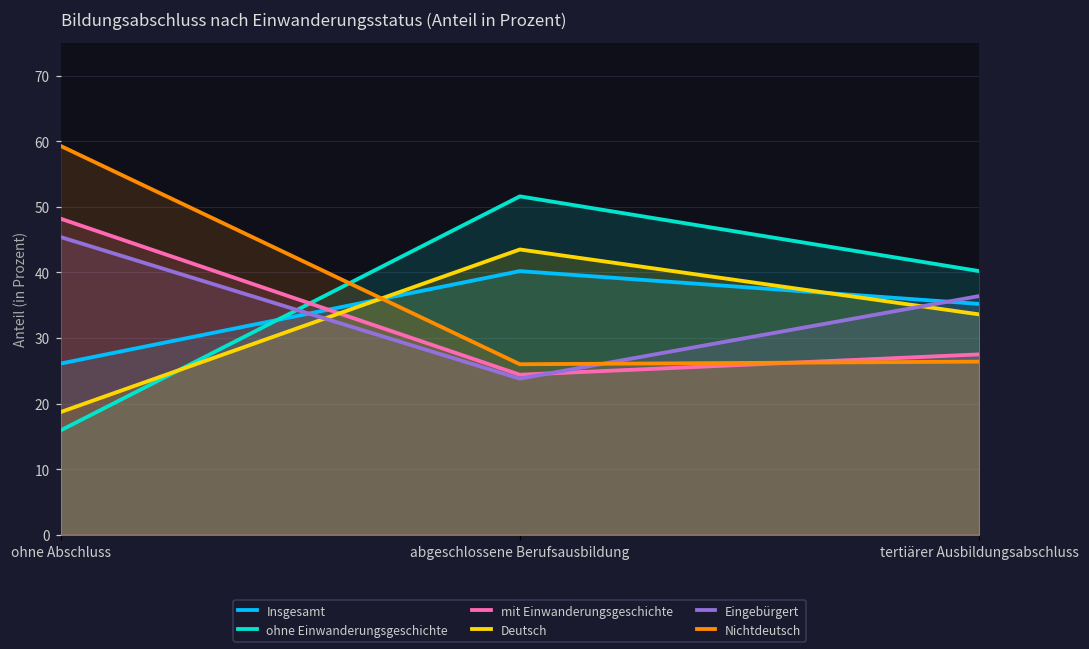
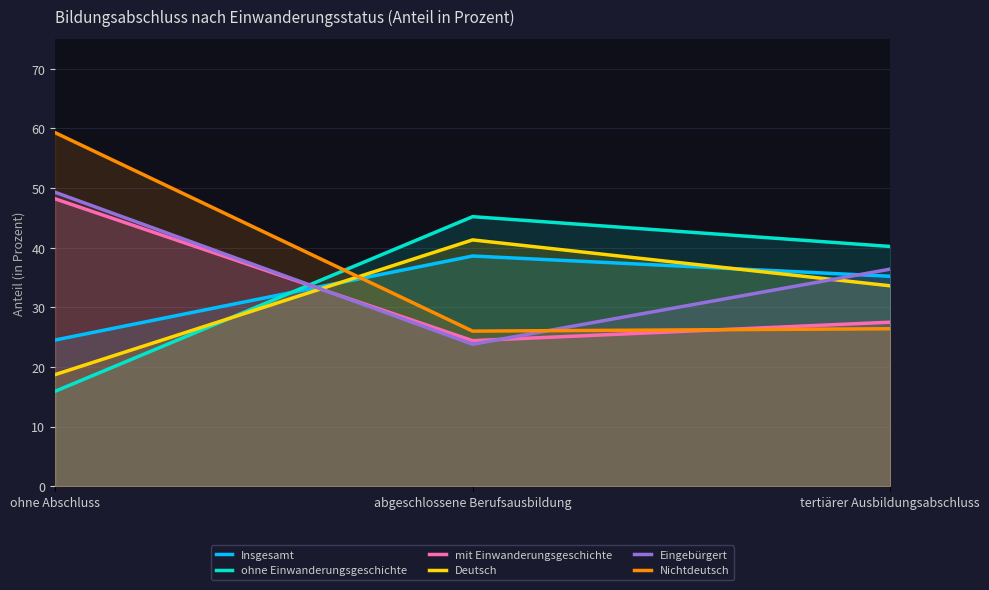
  {
    "Insgesamt": {
-     "ohne Abschluss": 26,
-     "abgeschlossene Berufsausbildung": 40,
+     "ohne Abschluss": 25,
+     "abgeschlossene Berufsausbildung": 39,
      "tertiärer Ausbildungsabschluss": 35
    },
    "ohne Einwanderungsgeschichte": {
      "ohne Abschluss": 16,
-     "abgeschlossene Berufsausbildung": 52,
+     "abgeschlossene Berufsausbildung": 45,
      "tertiärer Ausbildungsabschluss": 40
    },
    "mit Einwanderungsgeschichte": {
      "ohne Abschluss": 48,
      "abgeschlossene Berufsausbildung": 24,
      "tertiärer Ausbildungsabschluss": 28
    },
    "Deutsch": {
      "ohne Abschluss": 19,
-     "abgeschlossene Berufsausbildung": 44,
+     "abgeschlossene Berufsausbildung": 41,
      "tertiärer Ausbildungsabschluss": 34
    },
    "Eingebürgert": {
-     "ohne Abschluss": 45,
+     "ohne Abschluss": 49,
      "abgeschlossene Berufsausbildung": 24,
      "tertiärer Ausbildungsabschluss": 36
    },
    "Nichtdeutsch": {
      "ohne Abschluss": 59,
      "abgeschlossene Berufsausbildung": 26,
      "tertiärer Ausbildungsabschluss": 26
    }
  }
